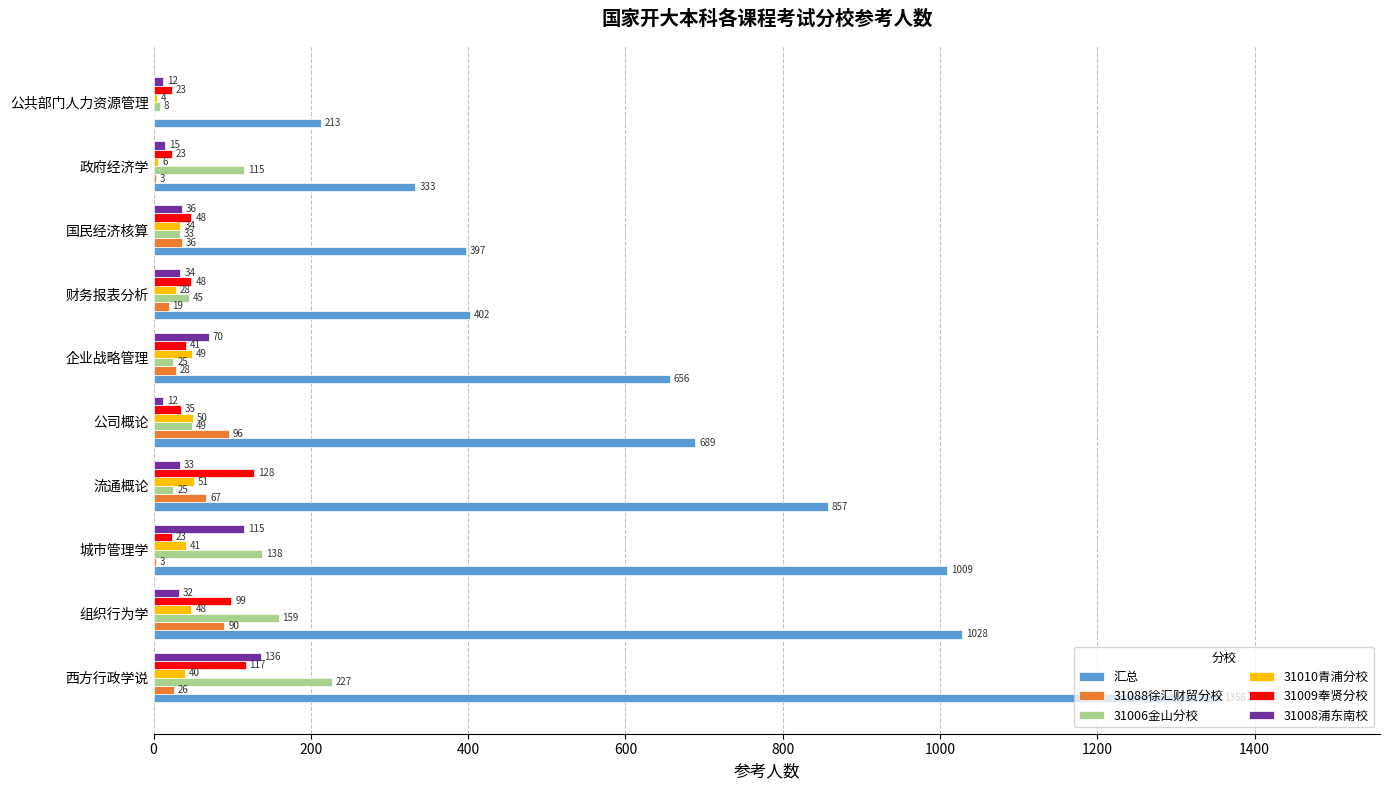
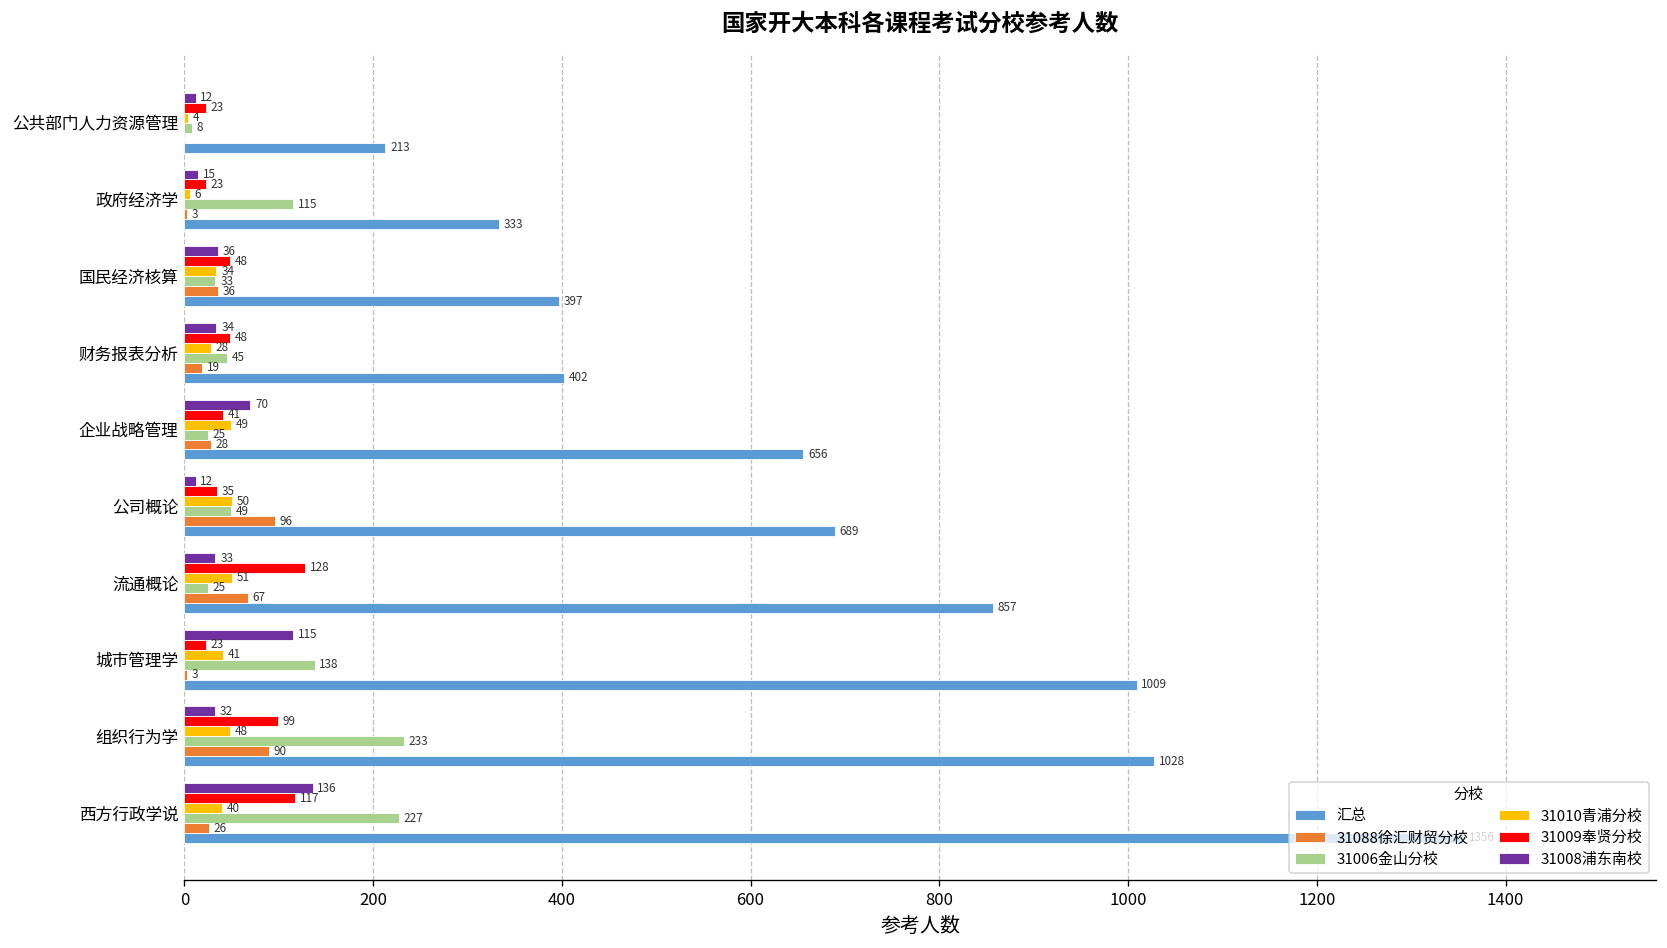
  {
    "汇总": {
      "公共部门人力资源管理": 213,
      "政府经济学": 333,
      "国民经济核算": 397,
      "财务报表分析": 402,
      "企业战略管理": 656,
      "公司概论": 689,
      "流通概论": 857,
      "城市管理学": 1009,
      "组织行为学": 1028
    },
    "31088徐汇财贸分校": {
      "政府经济学": 3,
      "国民经济核算": 36,
      "财务报表分析": 19,
      "企业战略管理": 28,
      "公司概论": 96,
      "流通概论": 67,
      "城市管理学": 3,
      "组织行为学": 90,
      "西方行政学说": 26
    },
    "31006金山分校": {
      "公共部门人力资源管理": 8,
      "政府经济学": 115,
      "财务报表分析": 45,
      "企业战略管理": 25,
      "流通概论": 25,
      "城市管理学": 138,
-     "组织行为学": 159,
+     "组织行为学": 233,
      "西方行政学说": 227
    },
    "31010青浦分校": {
      "公共部门人力资源管理": 4,
      "政府经济学": 6,
      "财务报表分析": 28,
      "企业战略管理": 49,
      "流通概论": 51,
      "城市管理学": 41,
      "组织行为学": 48,
      "西方行政学说": 40
    },
    "31009奉贤分校": {
      "公共部门人力资源管理": 23,
      "政府经济学": 23,
      "国民经济核算": 48,
      "财务报表分析": 48,
      "企业战略管理": 41,
      "公司概论": 35,
      "流通概论": 128,
      "城市管理学": 23,
      "组织行为学": 99,
      "西方行政学说": 117
    },
    "31008浦东南校": {
      "公共部门人力资源管理": 12,
      "政府经济学": 15,
      "国民经济核算": 36,
      "财务报表分析": 34,
      "企业战略管理": 70,
      "公司概论": 12,
      "流通概论": 33,
      "城市管理学": 115,
      "组织行为学": 32,
      "西方行政学说": 136
    }
  }
